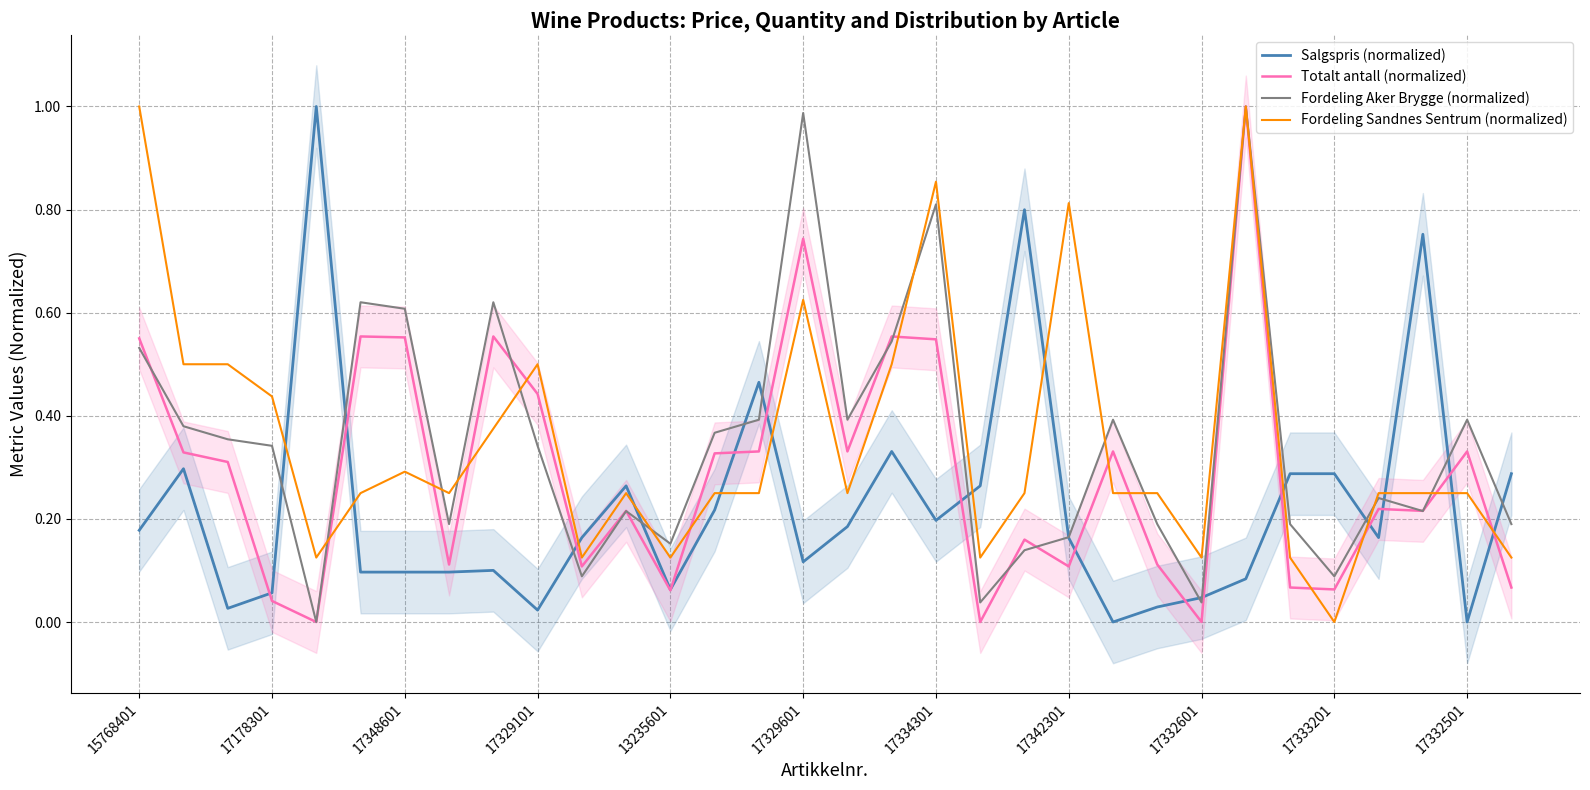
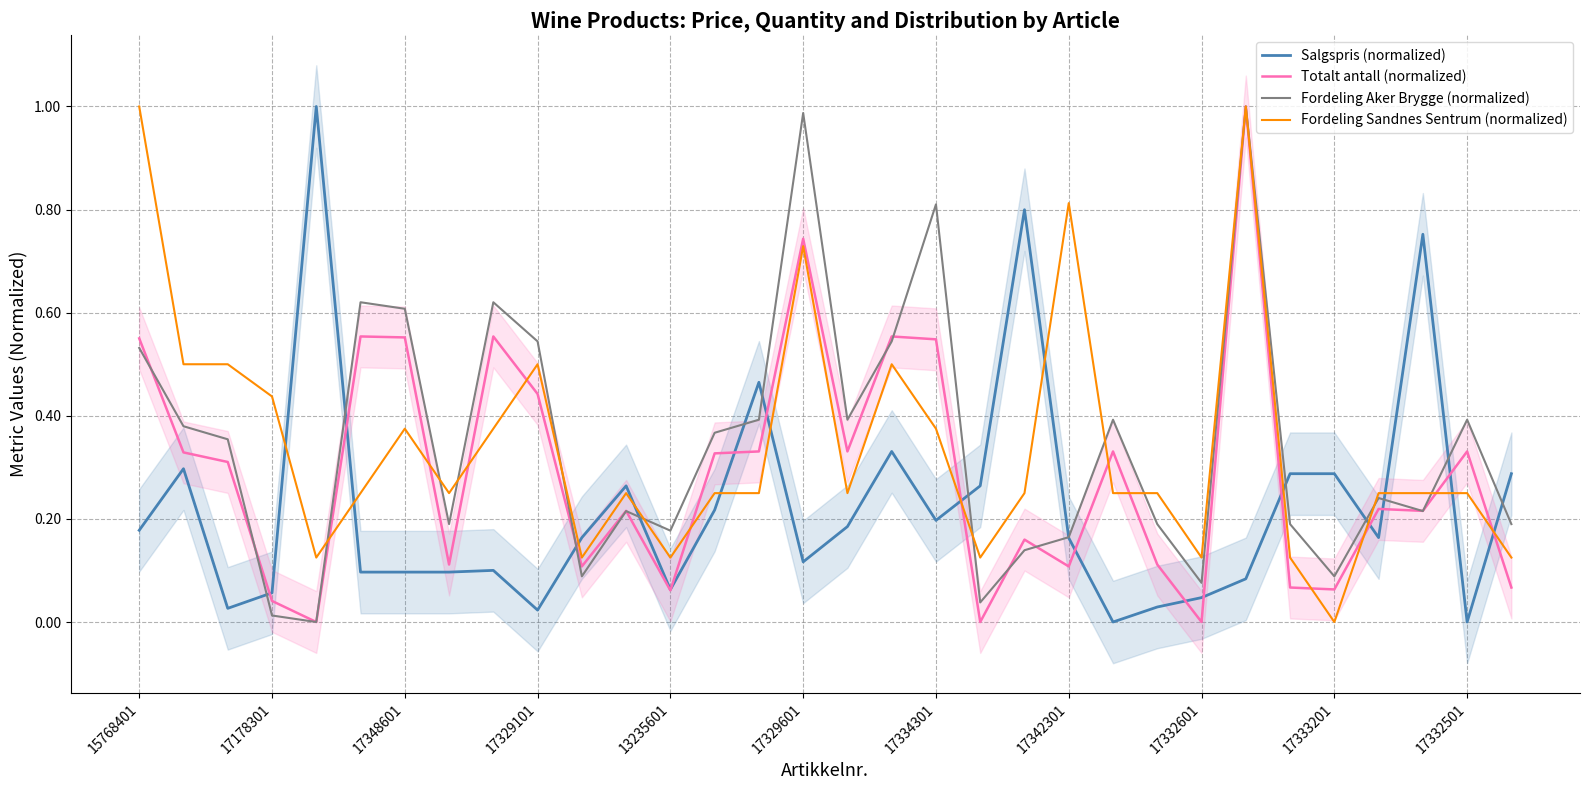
  {
    "Fordeling Aker Brygge (normalized)": {
      "15768401": 0.53,
-     "17178301": 0.34,
-     "17329101": 0.34,
-     "13235601": 0.15,
+     "17178301": 0.01,
+     "17329101": 0.54,
+     "13235601": 0.18,
      "17329601": 0.99,
      "17334301": 0.81,
-     "17332601": 0.04,
+     "17332601": 0.08,
      "17333201": 0.09
    },
    "Fordeling Sandnes Sentrum (normalized)": {
      "15768401": 1.00,
      "17178301": 0.44,
-     "17348601": 0.29,
-     "17329601": 0.63,
-     "17334301": 0.85,
+     "17348601": 0.38,
+     "17329601": 0.73,
+     "17334301": 0.38,
      "17342301": 0.81,
      "17333201": 0.00
    }
  }
